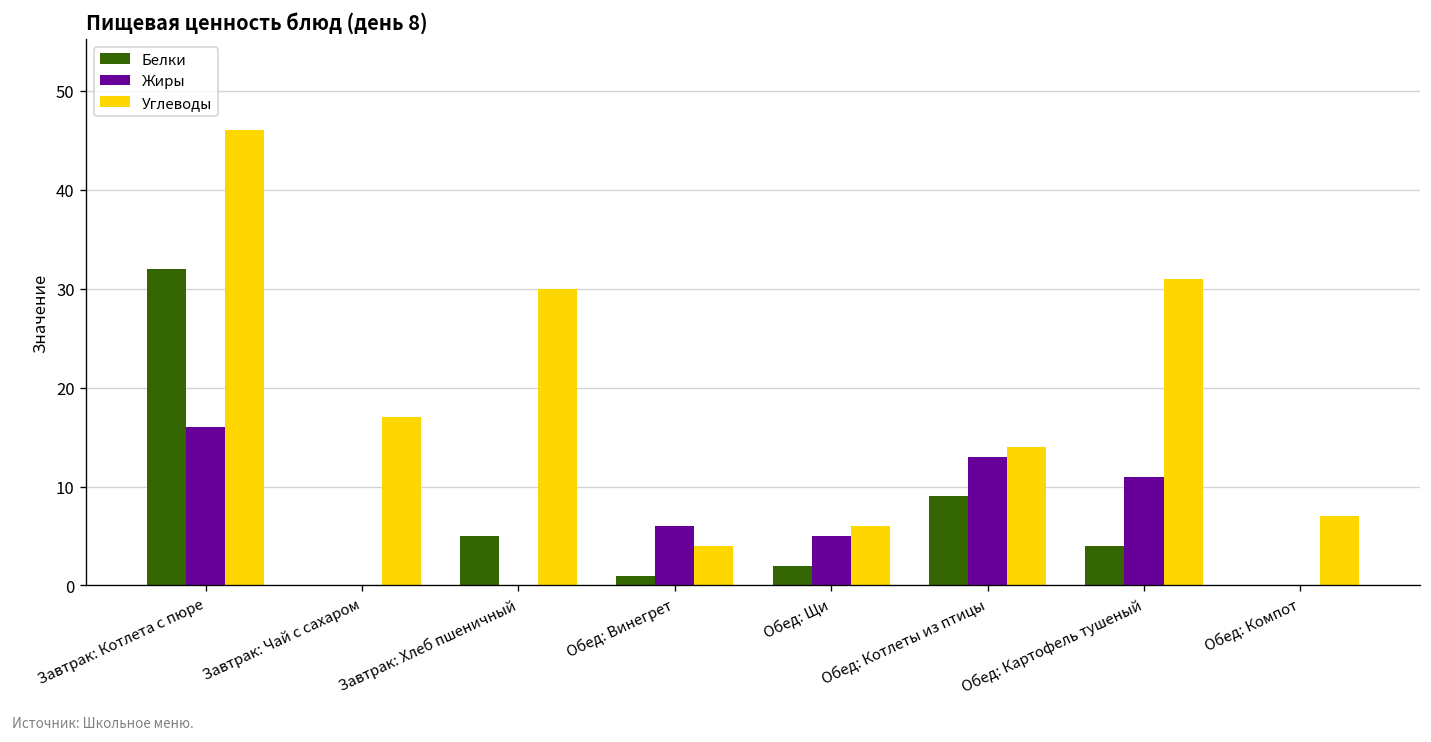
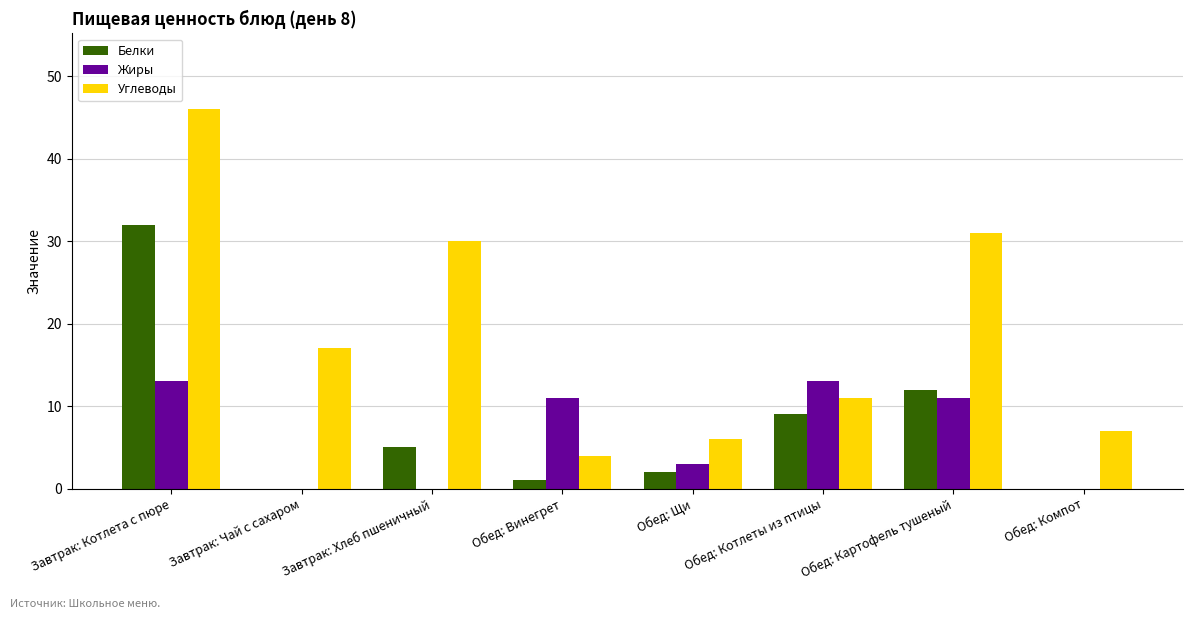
  {
    "Белки": {
      "Завтрак: Котлета с пюре": 32,
      "Завтрак: Чай с сахаром": 0,
      "Завтрак: Хлеб пшеничный": 5,
      "Обед: Винегрет": 1,
      "Обед: Щи": 2,
      "Обед: Котлеты из птицы": 9,
-     "Обед: Картофель тушеный": 4,
+     "Обед: Картофель тушеный": 12,
      "Обед: Компот": 0
    },
    "Жиры": {
-     "Завтрак: Котлета с пюре": 16,
+     "Завтрак: Котлета с пюре": 13,
      "Завтрак: Чай с сахаром": 0,
      "Завтрак: Хлеб пшеничный": 0,
-     "Обед: Винегрет": 6,
-     "Обед: Щи": 5,
+     "Обед: Винегрет": 11,
+     "Обед: Щи": 3,
      "Обед: Котлеты из птицы": 13,
      "Обед: Картофель тушеный": 11,
      "Обед: Компот": 0
    },
    "Углеводы": {
      "Завтрак: Котлета с пюре": 46,
      "Завтрак: Чай с сахаром": 17,
      "Завтрак: Хлеб пшеничный": 30,
      "Обед: Винегрет": 4,
      "Обед: Щи": 6,
-     "Обед: Котлеты из птицы": 14,
+     "Обед: Котлеты из птицы": 11,
      "Обед: Картофель тушеный": 31,
      "Обед: Компот": 7
    }
  }
